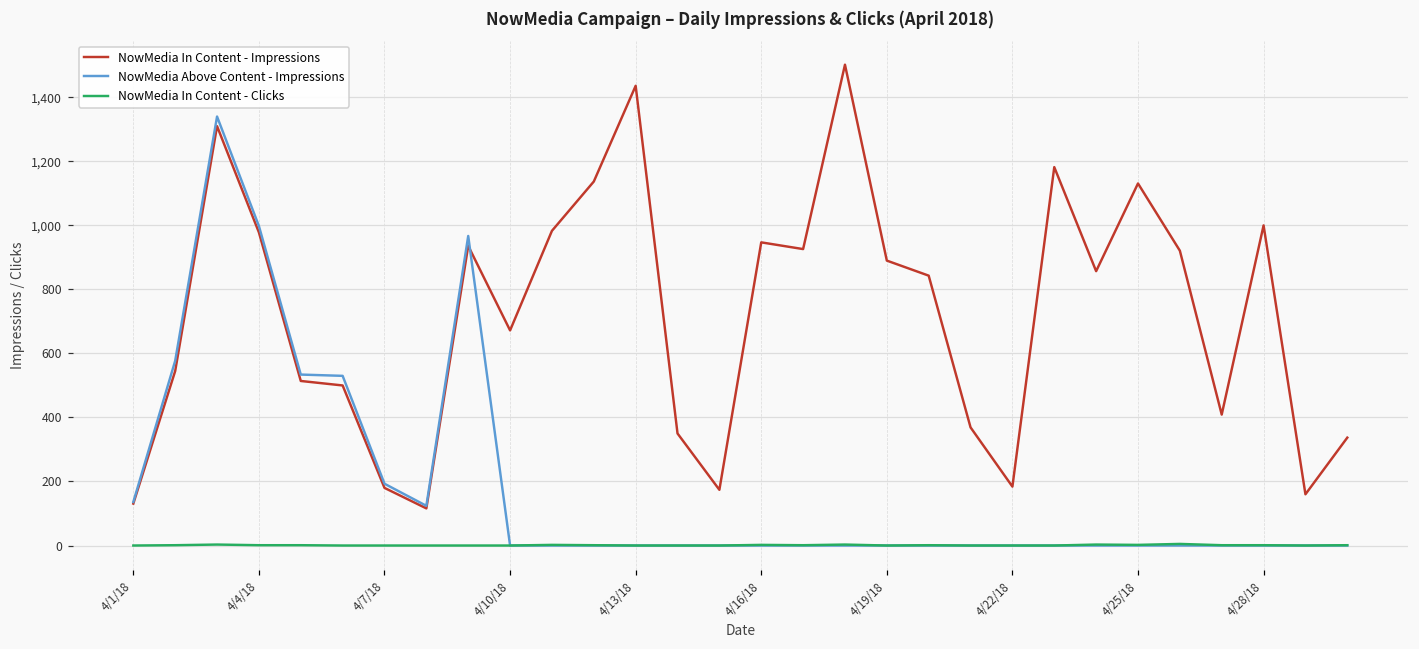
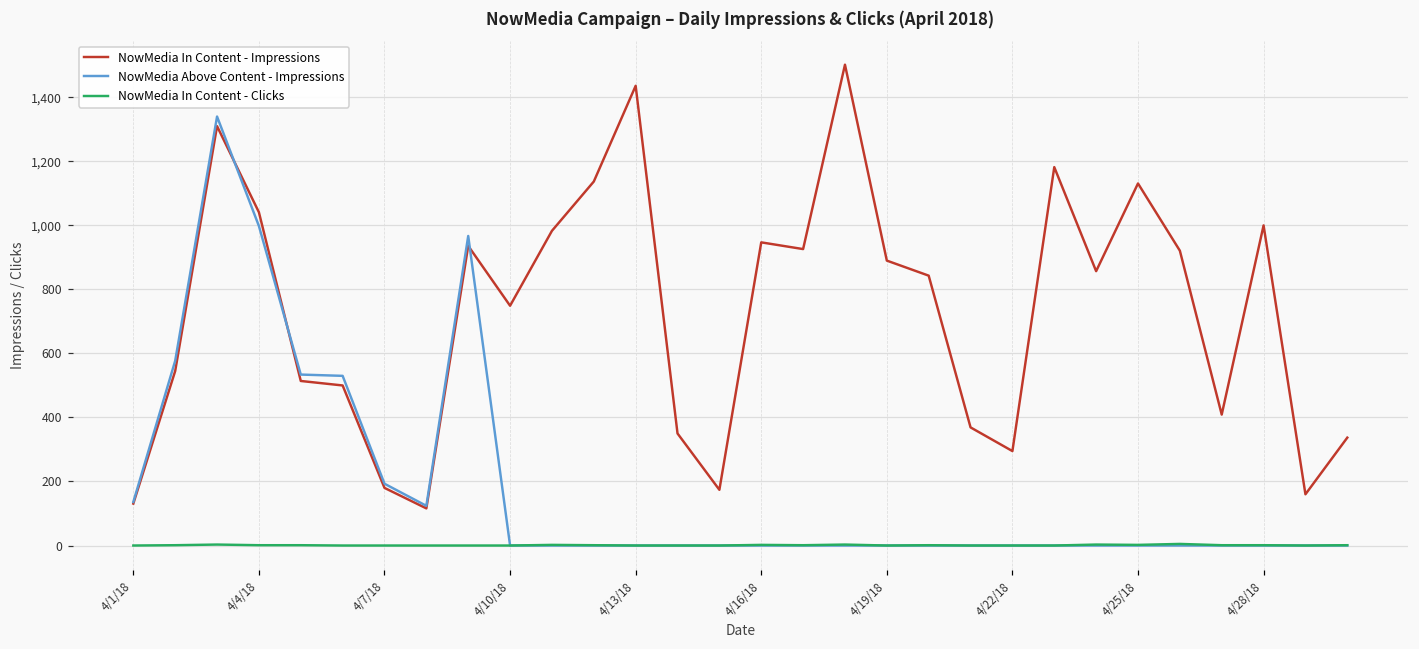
  {
    "NowMedia In Content - Impressions": {
-     "4/4/18": "980",
+     "4/4/18": "1,040",
      "4/7/18": "180",
-     "4/10/18": "670",
+     "4/10/18": "750",
      "4/13/18": "1,440",
      "4/16/18": "950",
      "4/19/18": "890",
-     "4/22/18": "180",
+     "4/22/18": "300",
      "4/25/18": "1,130",
      "4/28/18": "1,000"
    },
    "NowMedia Above Content - Impressions": {
      "4/4/18": "1,000",
      "4/7/18": "190"
    },
    "NowMedia In Content - Clicks": {
      "4/1/18": "0",
      "4/4/18": "0",
      "4/7/18": "0"
    }
  }
